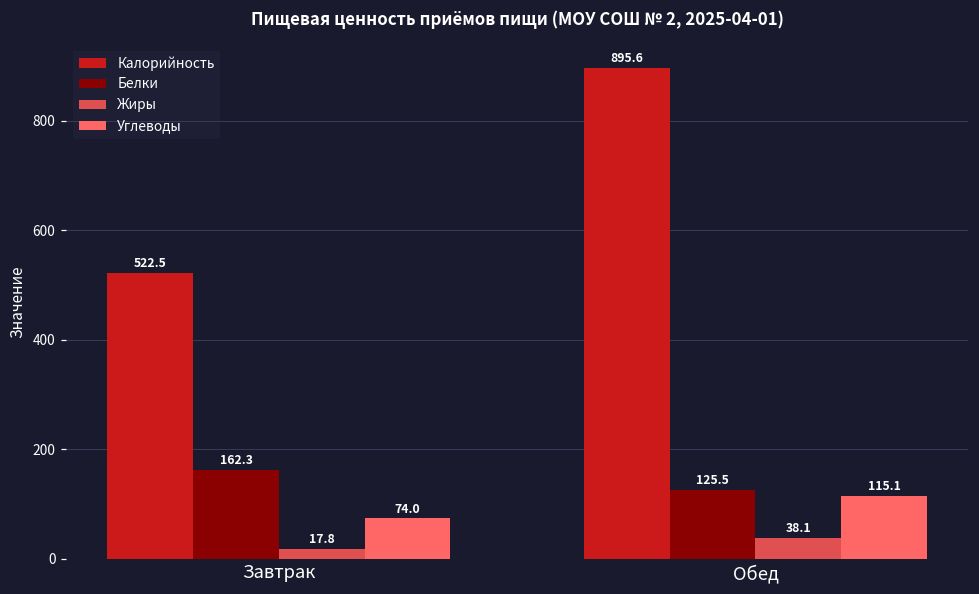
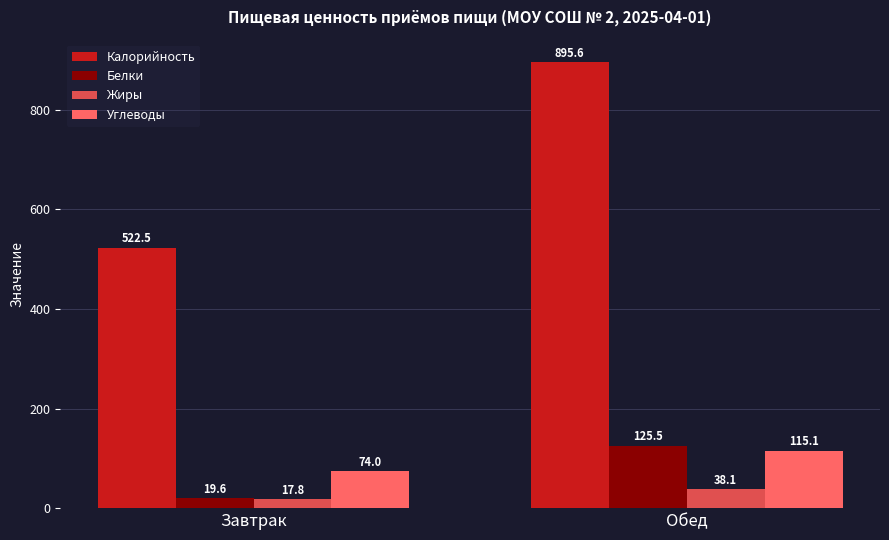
  {
    "Калорийность": {
      "Завтрак": 522.5,
      "Обед": 895.6
    },
    "Белки": {
-     "Завтрак": 162.3,
+     "Завтрак": 19.6,
      "Обед": 125.5
    }
  }
